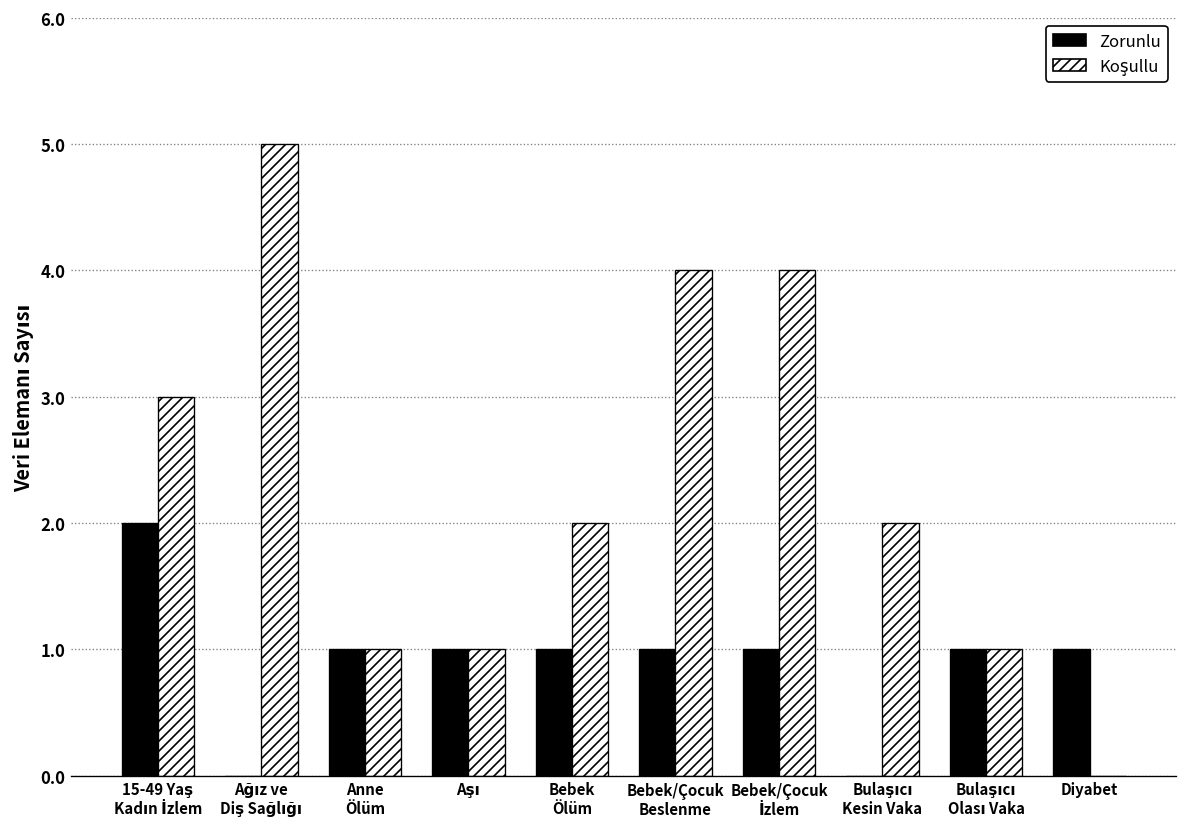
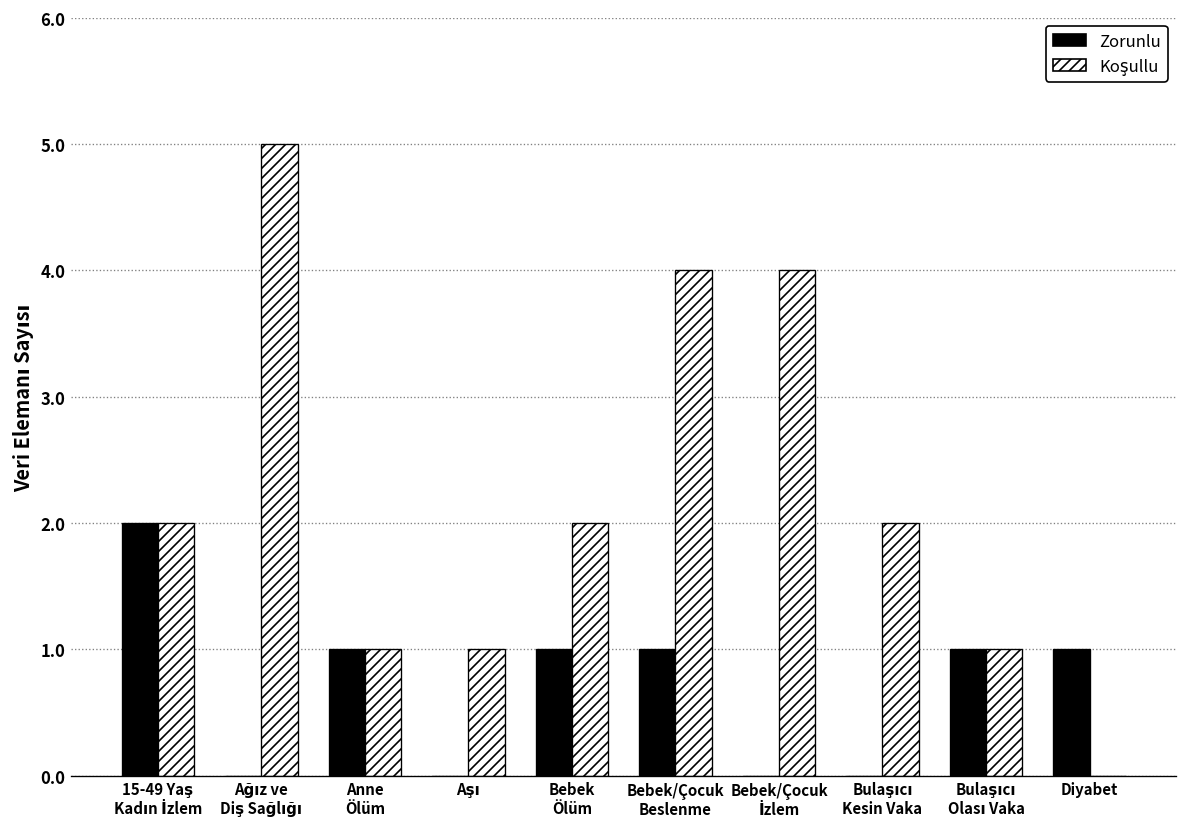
  {
    "Zorunlu": {
      "15-49 Yaş Kadın İzlem": 2,
      "Ağız ve Diş Sağlığı": 0,
      "Anne Ölüm": 1,
-     "Aşı": 1,
+     "Aşı": 0,
      "Bebek Ölüm": 1,
      "Bebek/Çocuk Beslenme": 1,
-     "Bebek/Çocuk İzlem": 1,
+     "Bebek/Çocuk İzlem": 0,
      "Bulaşıcı Kesin Vaka": 0,
      "Bulaşıcı Olası Vaka": 1,
      "Diyabet": 1
    },
    "Koşullu": {
-     "15-49 Yaş Kadın İzlem": 3,
+     "15-49 Yaş Kadın İzlem": 2,
      "Ağız ve Diş Sağlığı": 5,
      "Anne Ölüm": 1,
      "Aşı": 1,
      "Bebek Ölüm": 2,
      "Bebek/Çocuk Beslenme": 4,
      "Bebek/Çocuk İzlem": 4,
      "Bulaşıcı Kesin Vaka": 2,
      "Bulaşıcı Olası Vaka": 1,
      "Diyabet": 0
    }
  }
